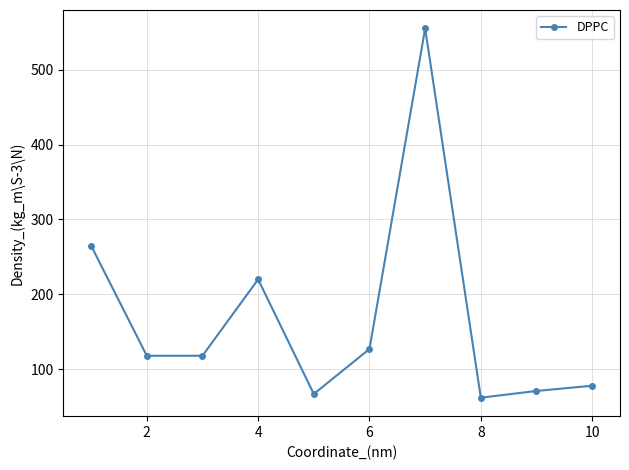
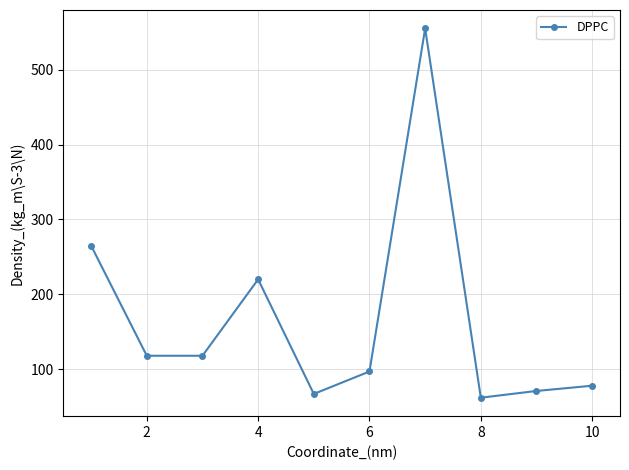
  {
    "2": 120,
    "4": 220,
-   "6": 130,
+   "6": 100,
    "8": 60,
    "10": 80
  }
